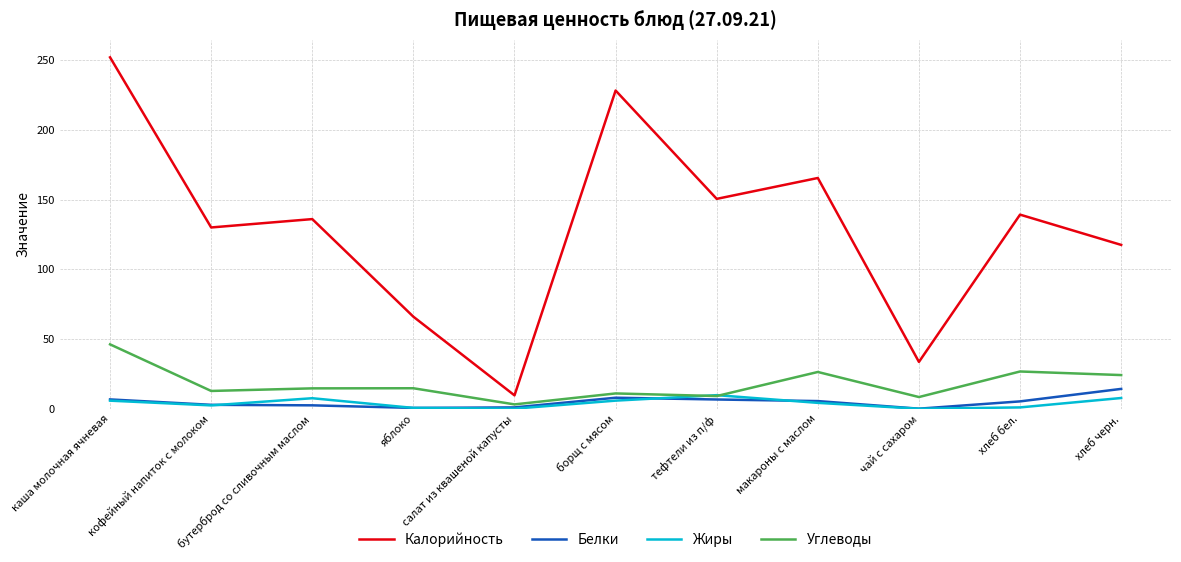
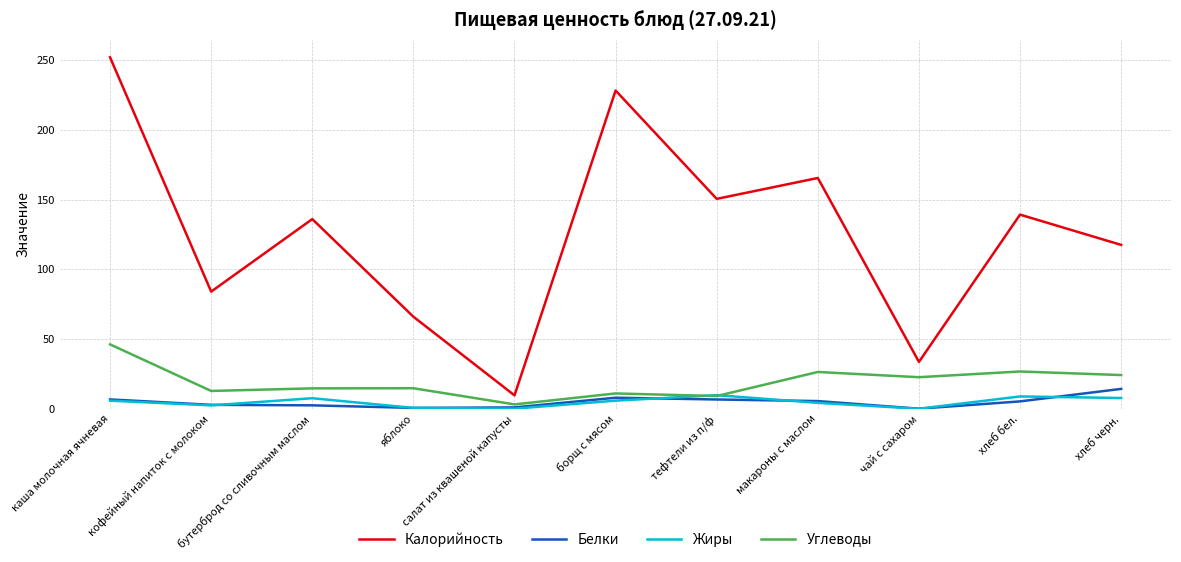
  {
    "Калорийность": {
      "каша молочная ячневая": 252,
-     "кофейный напиток с молоком": 130,
+     "кофейный напиток с молоком": 84,
      "бутерброд со сливочным маслом": 136,
      "яблоко": 66,
      "салат из квашеной капусты": 10,
      "борщ с мясом": 228,
      "тефтели из п/ф": 151,
      "макароны с маслом": 165,
      "чай с сахаром": 34,
      "хлеб бел.": 139,
      "хлеб черн.": 118
    },
    "Белки": {
      "бутерброд со сливочным маслом": 2,
      "борщ с мясом": 8,
      "тефтели из п/ф": 7,
      "хлеб бел.": 5,
      "хлеб черн.": 14
    },
    "Жиры": {
      "бутерброд со сливочным маслом": 8,
      "борщ с мясом": 6,
-     "хлеб бел.": 1,
+     "хлеб бел.": 9,
      "хлеб черн.": 8
    },
    "Углеводы": {
      "каша молочная ячневая": 46,
      "кофейный напиток с молоком": 13,
      "бутерброд со сливочным маслом": 15,
      "яблоко": 15,
      "салат из квашеной капусты": 3,
      "борщ с мясом": 11,
      "макароны с маслом": 26,
-     "чай с сахаром": 8,
+     "чай с сахаром": 23,
      "хлеб бел.": 27,
      "хлеб черн.": 24
    }
  }
